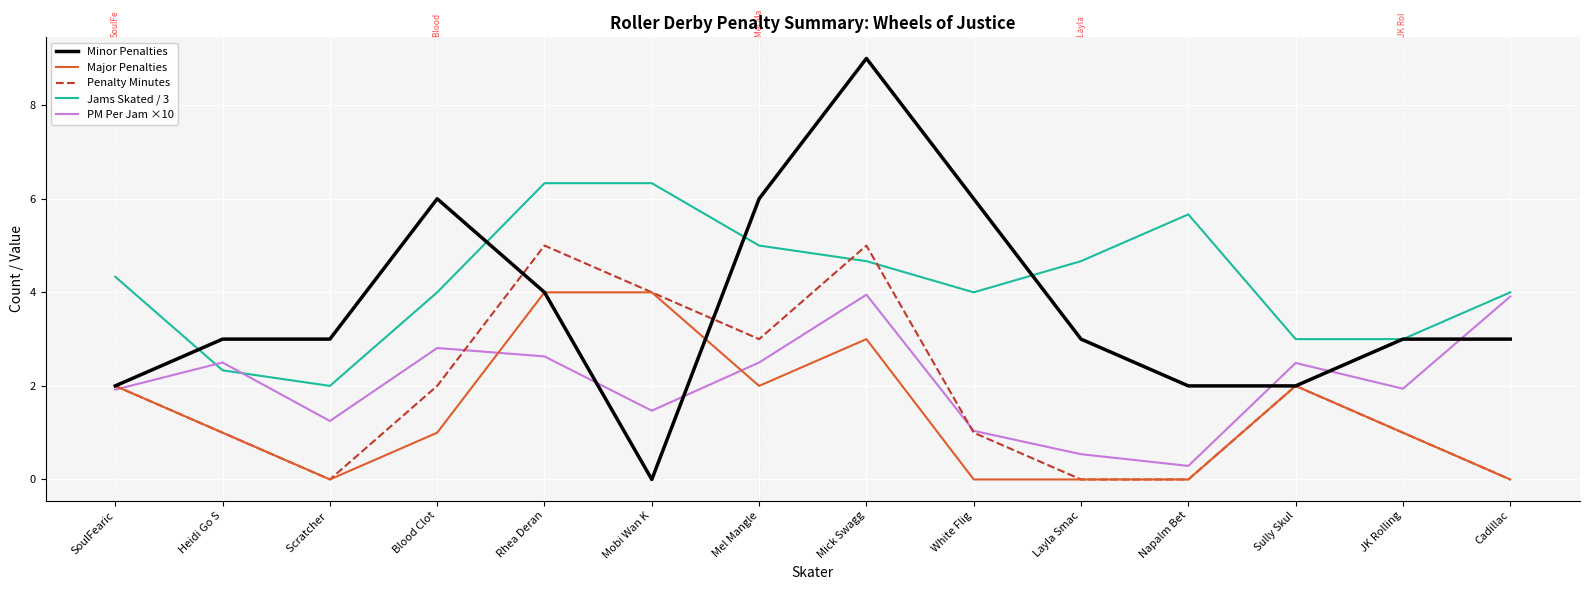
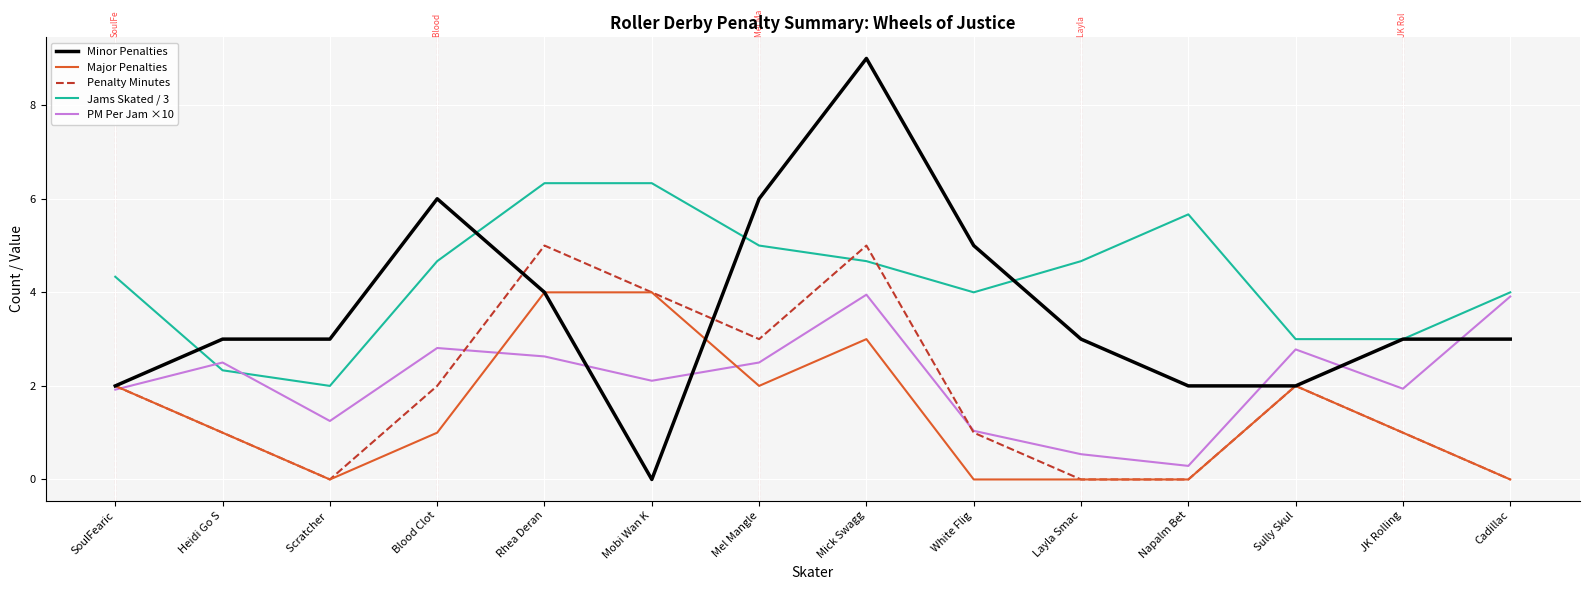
  {
    "Minor Penalties": {
      "Heidi Go S": 3,
      "Scratcher": 3,
      "Blood Clot": 6,
      "Mobi Wan K": 0,
      "Mel Mangle": 6,
      "Mick Swagg": 9,
-     "White Flig": 6,
+     "White Flig": 5,
      "Layla Smac": 3,
      "Napalm Bet": 2,
      "Cadillac": 3
    },
    "Jams Skated / 3": {
      "SoulFearic": 4.3,
      "Heidi Go S": 2.3,
      "Scratcher": 2.0,
-     "Blood Clot": 4.0,
+     "Blood Clot": 4.7,
      "Rhea Deran": 6.3,
      "Mobi Wan K": 6.3,
      "Mel Mangle": 5.0,
      "Mick Swagg": 4.7,
      "White Flig": 4.0,
      "Layla Smac": 4.7,
      "Napalm Bet": 5.7,
      "Sully Skul": 3.0,
      "Cadillac": 4.0
    },
    "PM Per Jam ×10": {
      "SoulFearic": 1.9,
      "Heidi Go S": 2.5,
      "Scratcher": 1.3,
      "Blood Clot": 2.8,
      "Rhea Deran": 2.6,
-     "Mobi Wan K": 1.5,
+     "Mobi Wan K": 2.1,
      "Mel Mangle": 2.5,
      "Mick Swagg": 4.0,
      "Layla Smac": 0.5,
      "Napalm Bet": 0.3,
-     "Sully Skul": 2.5,
+     "Sully Skul": 2.8,
      "JK Rolling": 1.9,
      "Cadillac": 3.9
    }
  }
